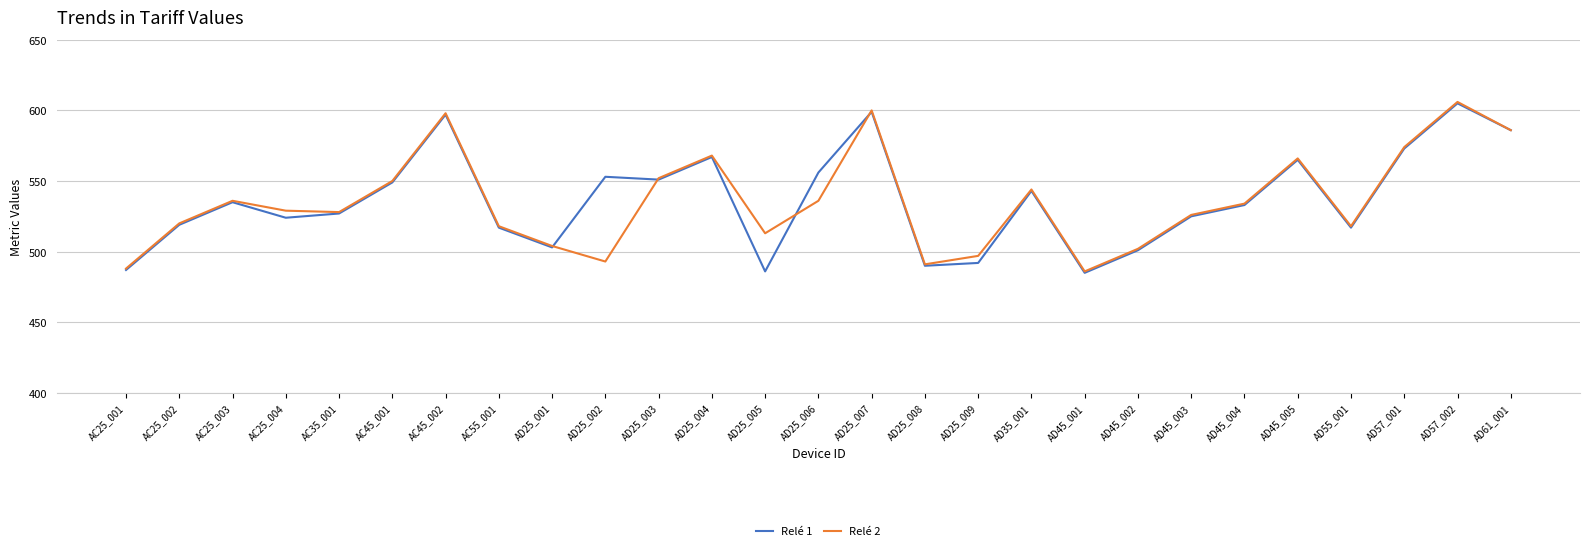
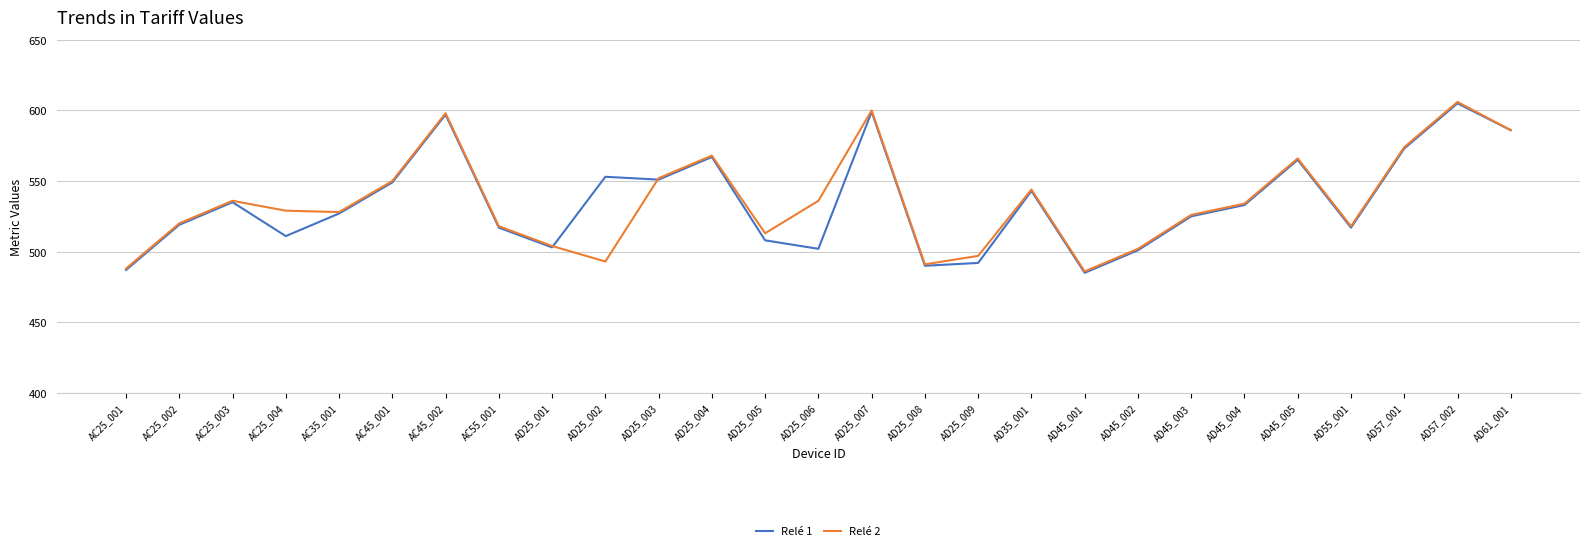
  {
    "Relé 1": {
-     "AC25_004": 524,
+     "AC25_004": 511,
      "AD25_002": 553,
-     "AD25_005": 486,
-     "AD25_006": 556,
+     "AD25_005": 508,
+     "AD25_006": 502,
      "AD25_009": 492
    },
    "Relé 2": {
      "AC25_004": 529,
      "AD25_002": 493,
      "AD25_005": 513,
      "AD25_006": 536,
      "AD25_009": 497
    }
  }
